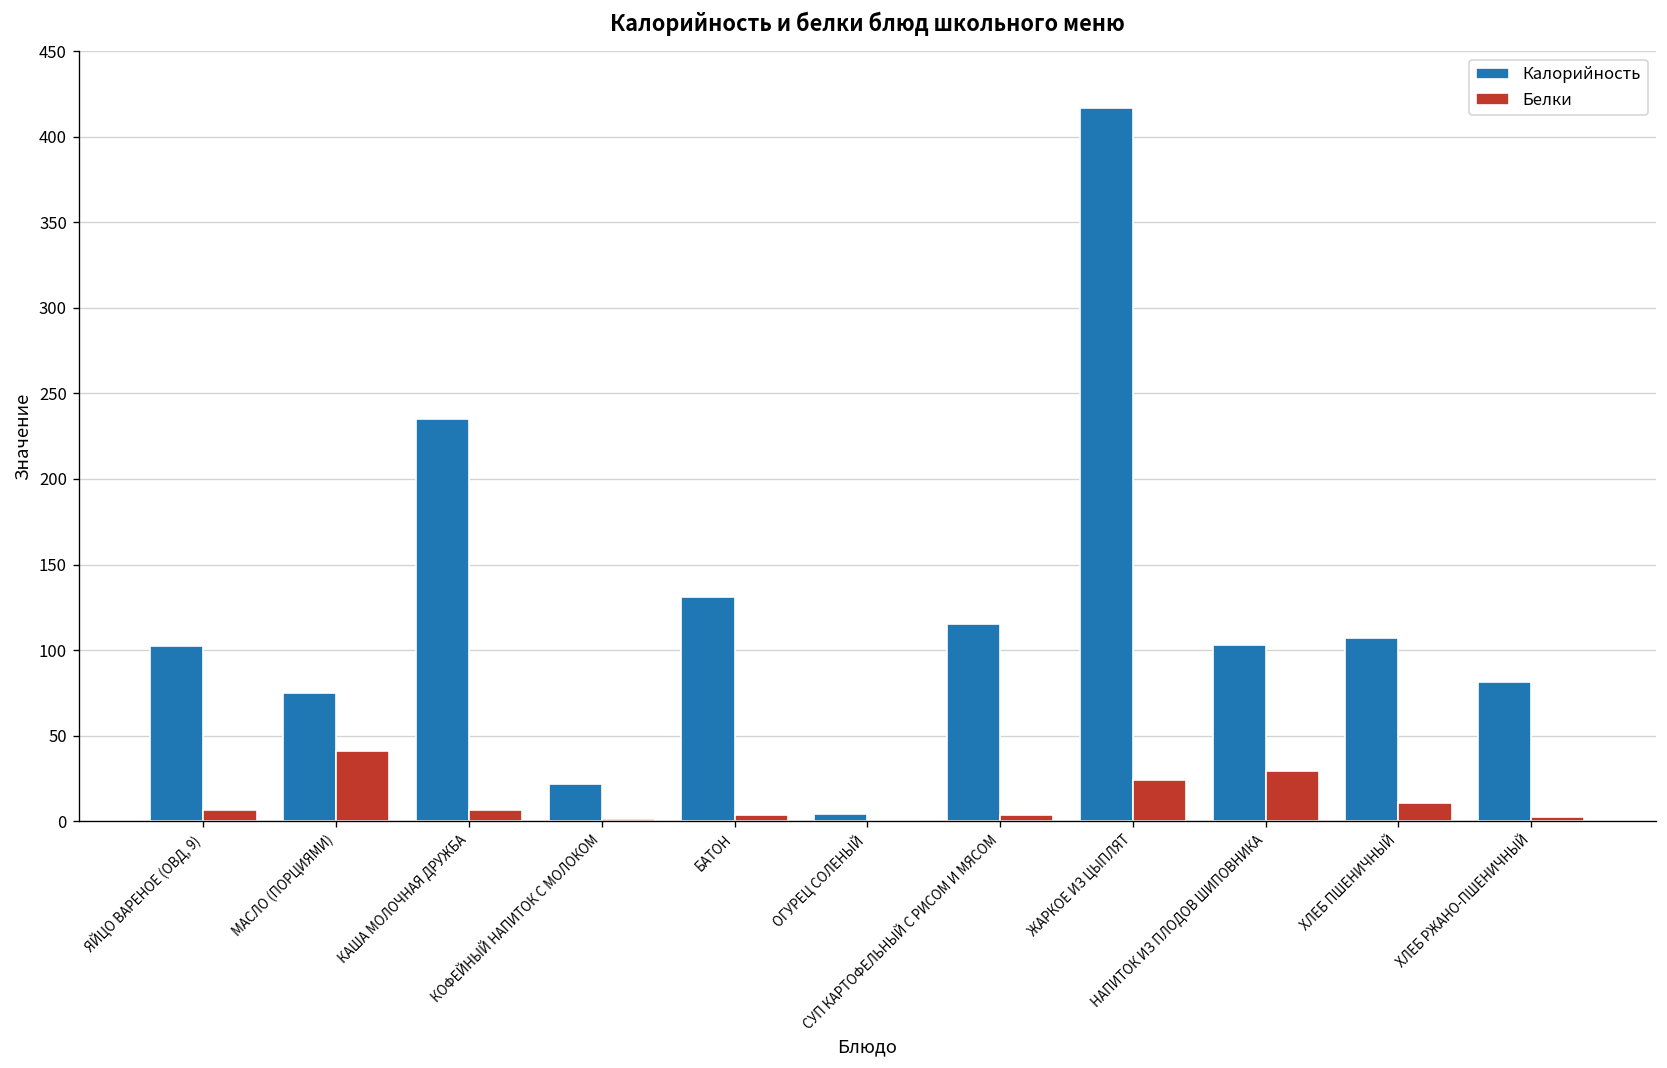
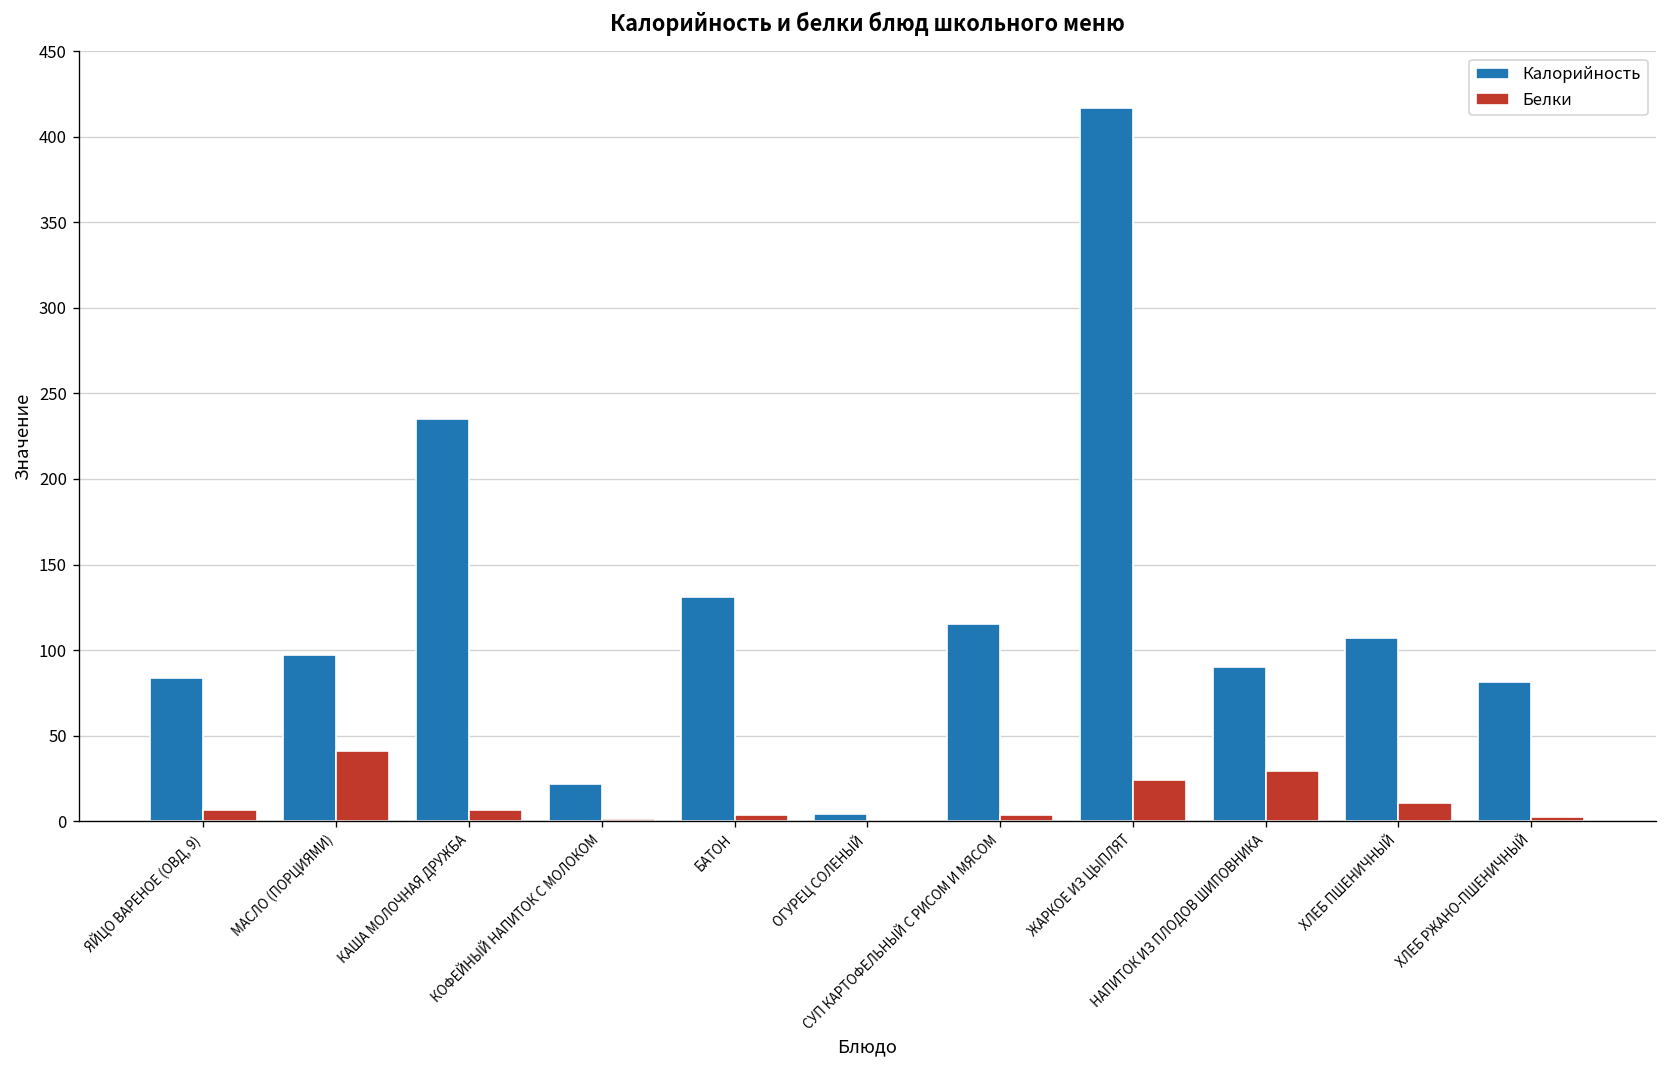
  {
    "Калорийность": {
-     "ЯЙЦО ВАРЕНОЕ (ОВД, 9)": 103,
-     "МАСЛО (ПОРЦИЯМИ)": 75,
+     "ЯЙЦО ВАРЕНОЕ (ОВД, 9)": 84,
+     "МАСЛО (ПОРЦИЯМИ)": 97,
      "КАША МОЛОЧНАЯ ДРУЖБА": 235,
      "КОФЕЙНЫЙ НАПИТОК С МОЛОКОМ": 22,
      "БАТОН": 131,
      "ОГУРЕЦ СОЛЕНЫЙ": 4,
      "СУП КАРТОФЕЛЬНЫЙ С РИСОМ И МЯСОМ": 115,
      "ЖАРКОЕ ИЗ ЦЫПЛЯТ": 417,
-     "НАПИТОК ИЗ ПЛОДОВ ШИПОВНИКА": 103,
+     "НАПИТОК ИЗ ПЛОДОВ ШИПОВНИКА": 90,
      "ХЛЕБ ПШЕНИЧНЫЙ": 107,
      "ХЛЕБ РЖАНО-ПШЕНИЧНЫЙ": 82
    },
    "Белки": {
      "ЯЙЦО ВАРЕНОЕ (ОВД, 9)": 7,
      "МАСЛО (ПОРЦИЯМИ)": 41,
      "КАША МОЛОЧНАЯ ДРУЖБА": 7,
      "БАТОН": 4,
      "СУП КАРТОФЕЛЬНЫЙ С РИСОМ И МЯСОМ": 4,
      "ЖАРКОЕ ИЗ ЦЫПЛЯТ": 24,
      "НАПИТОК ИЗ ПЛОДОВ ШИПОВНИКА": 30,
      "ХЛЕБ ПШЕНИЧНЫЙ": 10,
      "ХЛЕБ РЖАНО-ПШЕНИЧНЫЙ": 3
    }
  }
